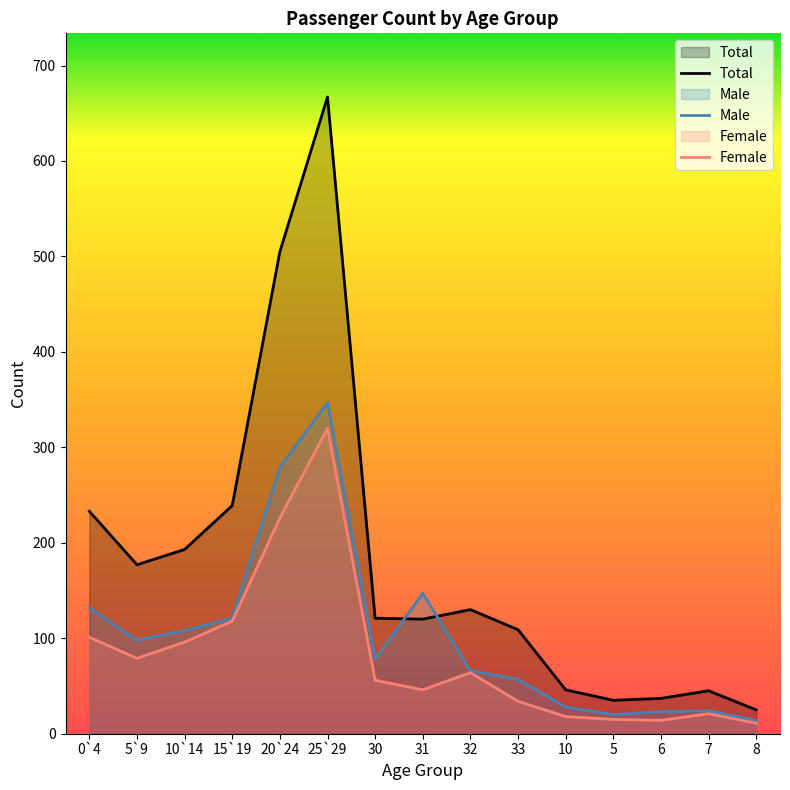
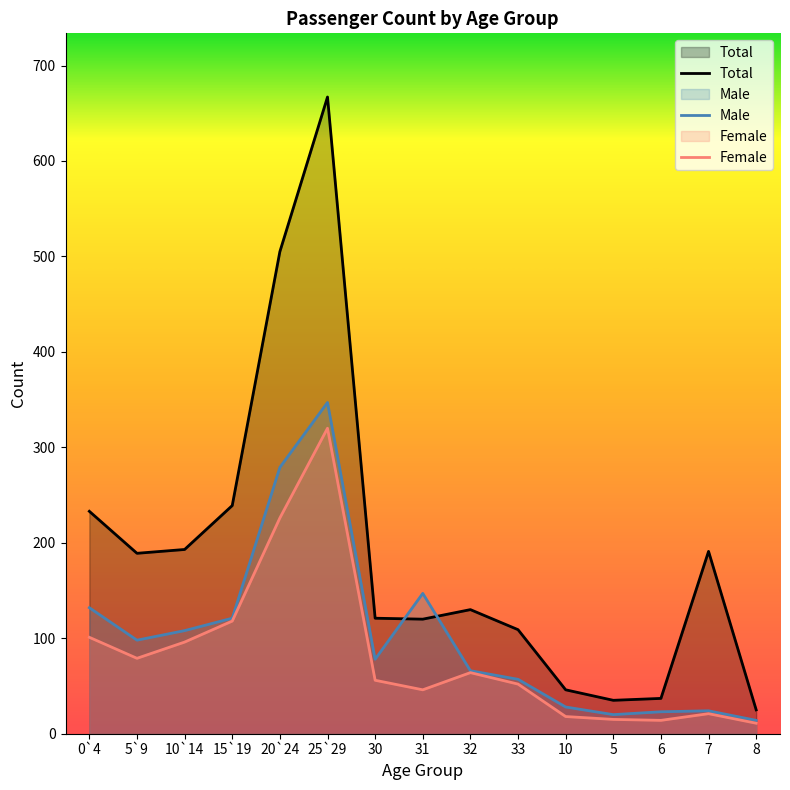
  {
    "Total": {
      "0`4": 230,
-     "5`9": 180,
+     "5`9": 190,
      "10`14": 190,
      "15`19": 240,
      "20`24": 510,
      "25`29": 670,
      "30": 120,
      "31": 120,
      "32": 130,
      "33": 110,
      "10": 50,
      "5": 40,
      "6": 40,
-     "7": 50,
+     "7": 190,
      "8": 30
    },
    "Male": {
      "0`4": 130,
      "5`9": 100,
      "10`14": 110,
      "15`19": 120,
      "20`24": 280,
      "25`29": 350,
      "30": 80,
      "31": 150,
      "33": 60,
      "10": 30,
      "5": 20,
      "6": 20,
      "7": 20,
      "8": 10
    },
    "Female": {
      "0`4": 100,
      "5`9": 80,
      "10`14": 100,
      "15`19": 120,
      "20`24": 230,
      "25`29": 320,
      "30": 60,
      "31": 50,
-     "33": 30,
+     "33": 50,
      "10": 20,
      "5": 20,
      "6": 10,
      "7": 20,
      "8": 10
    }
  }
